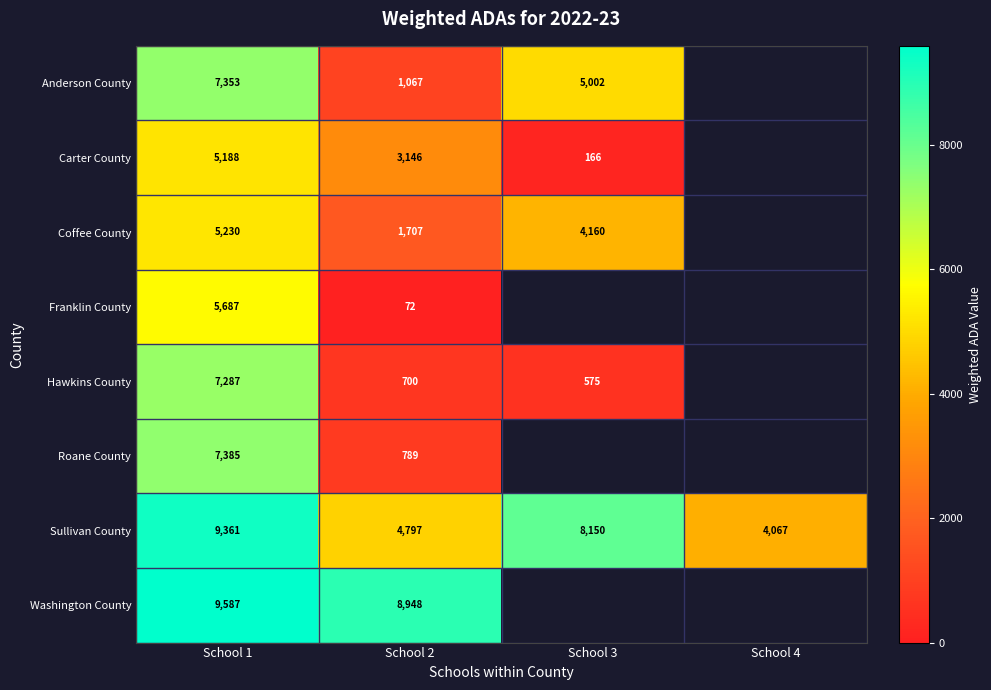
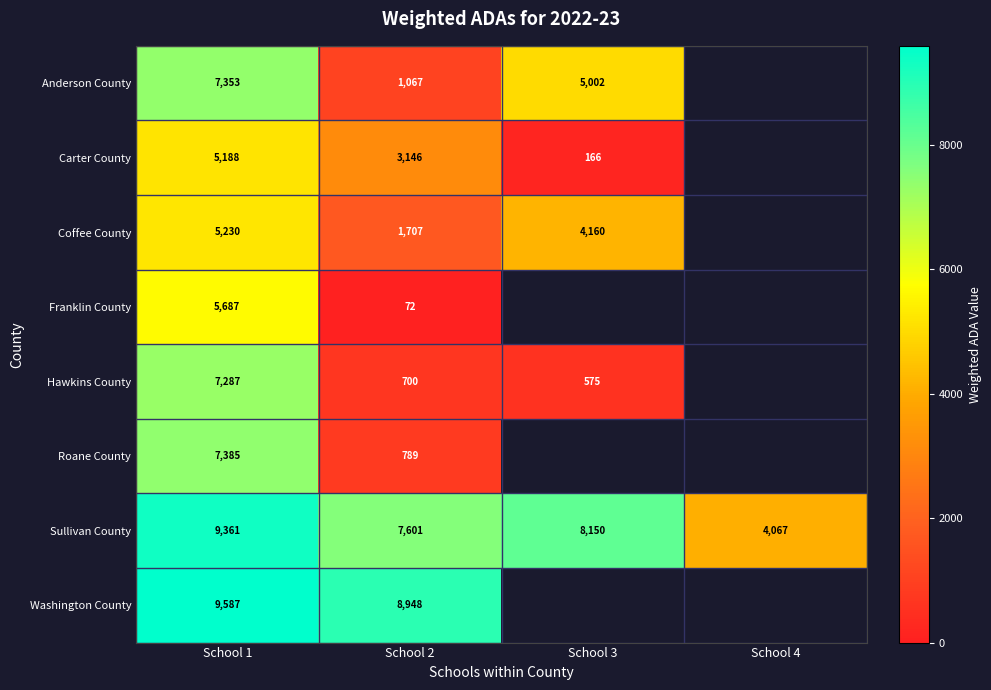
  {
    "Anderson County": {
      "School 1": "7,353",
      "School 2": "1,067",
      "School 3": "5,002"
    },
    "Carter County": {
      "School 1": "5,188",
      "School 2": "3,146",
      "School 3": "166"
    },
    "Coffee County": {
      "School 1": "5,230",
      "School 2": "1,707",
      "School 3": "4,160"
    },
    "Franklin County": {
      "School 1": "5,687",
      "School 2": "72"
    },
    "Hawkins County": {
      "School 1": "7,287",
      "School 2": "700",
      "School 3": "575"
    },
    "Roane County": {
      "School 1": "7,385",
      "School 2": "789"
    },
    "Sullivan County": {
      "School 1": "9,361",
-     "School 2": "4,797",
+     "School 2": "7,601",
      "School 3": "8,150",
      "School 4": "4,067"
    },
    "Washington County": {
      "School 1": "9,587",
      "School 2": "8,948"
    }
  }
